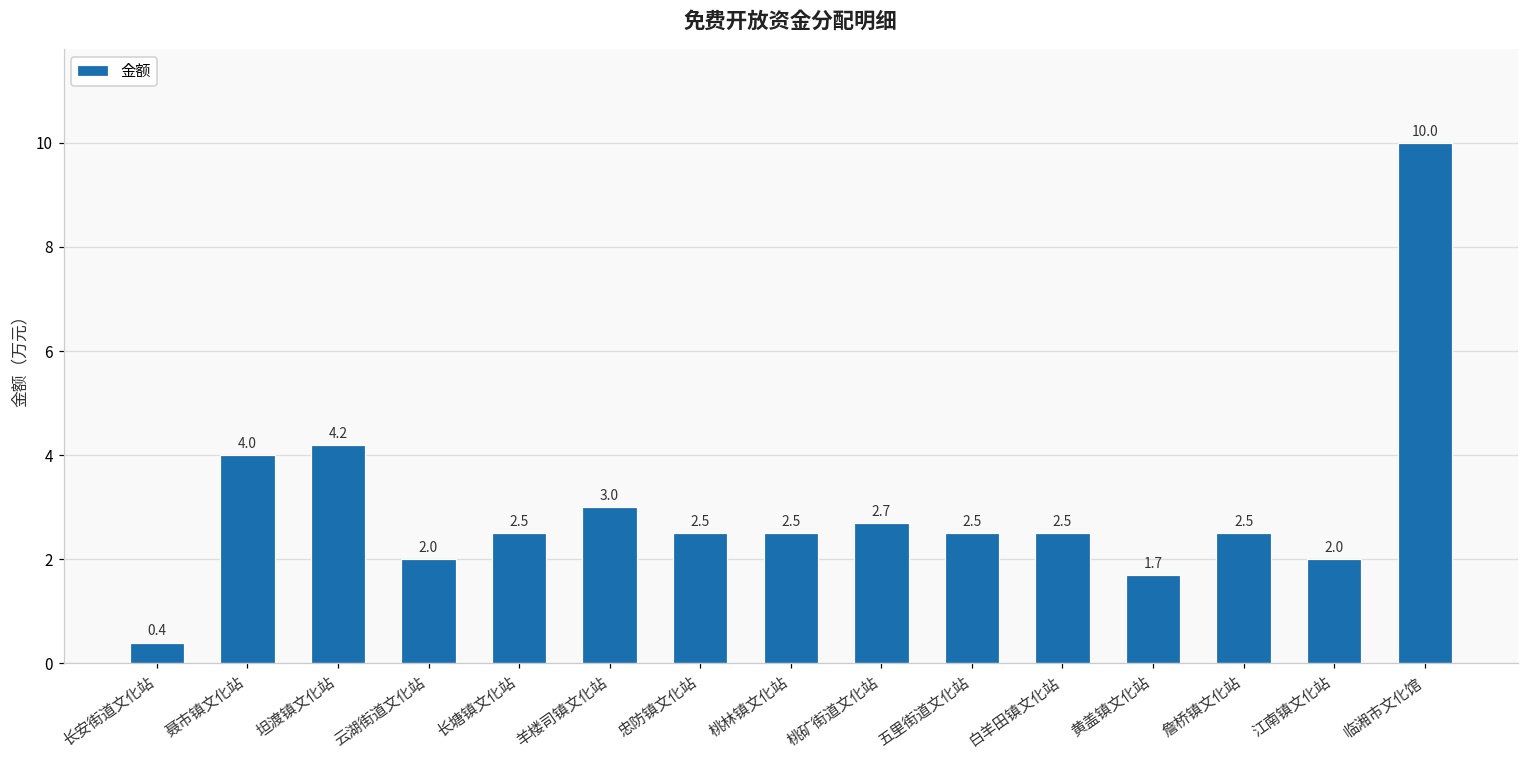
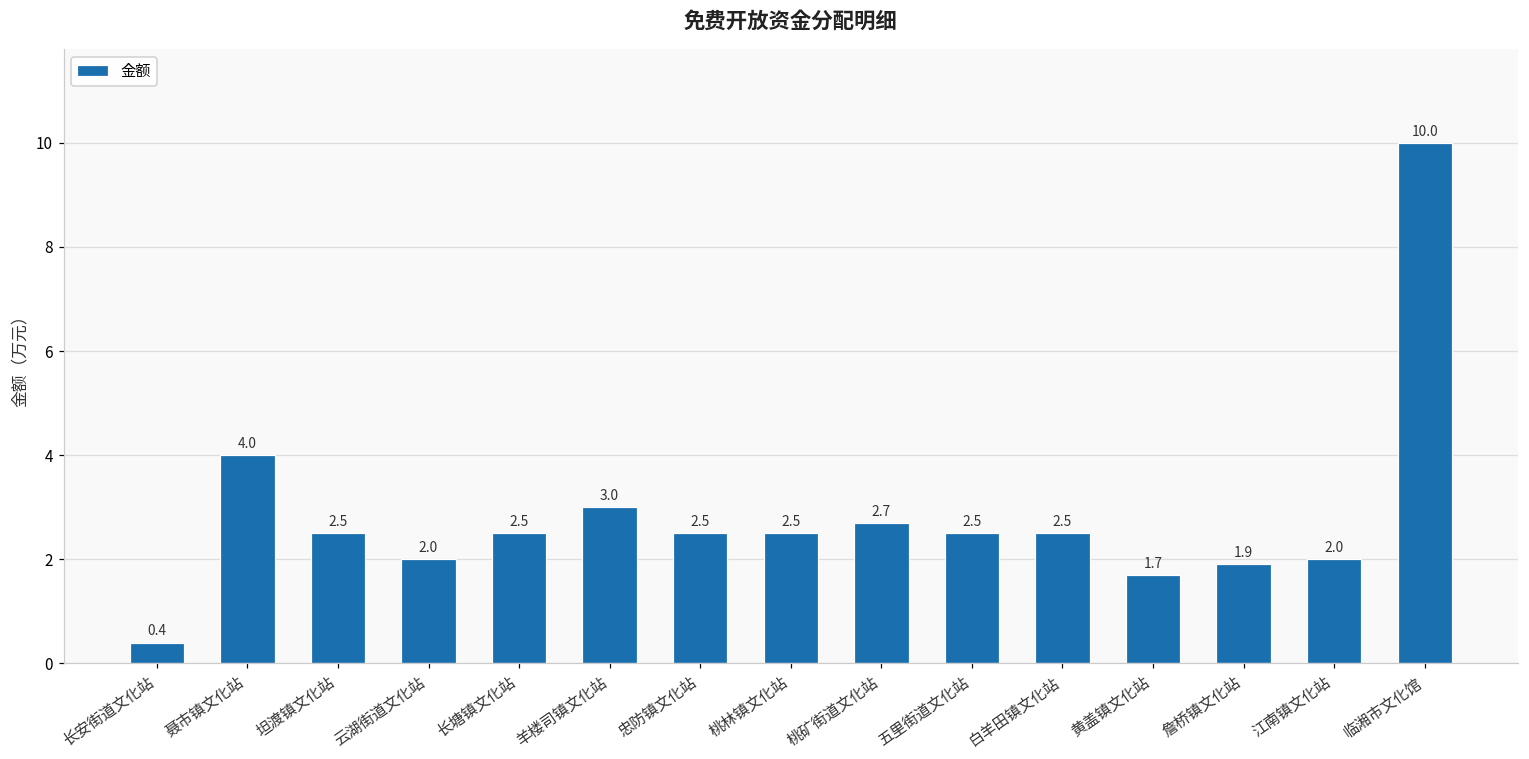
  {
    "长安街道文化站": 0.4,
    "聂市镇文化站": 4.0,
-   "坦渡镇文化站": 4.2,
+   "坦渡镇文化站": 2.5,
    "云湖街道文化站": 2.0,
    "长塘镇文化站": 2.5,
    "羊楼司镇文化站": 3.0,
    "忠防镇文化站": 2.5,
    "桃林镇文化站": 2.5,
    "桃矿街道文化站": 2.7,
    "五里街道文化站": 2.5,
    "白羊田镇文化站": 2.5,
    "黄盖镇文化站": 1.7,
-   "詹桥镇文化站": 2.5,
+   "詹桥镇文化站": 1.9,
    "江南镇文化站": 2.0,
    "临湘市文化馆": 10.0
  }
